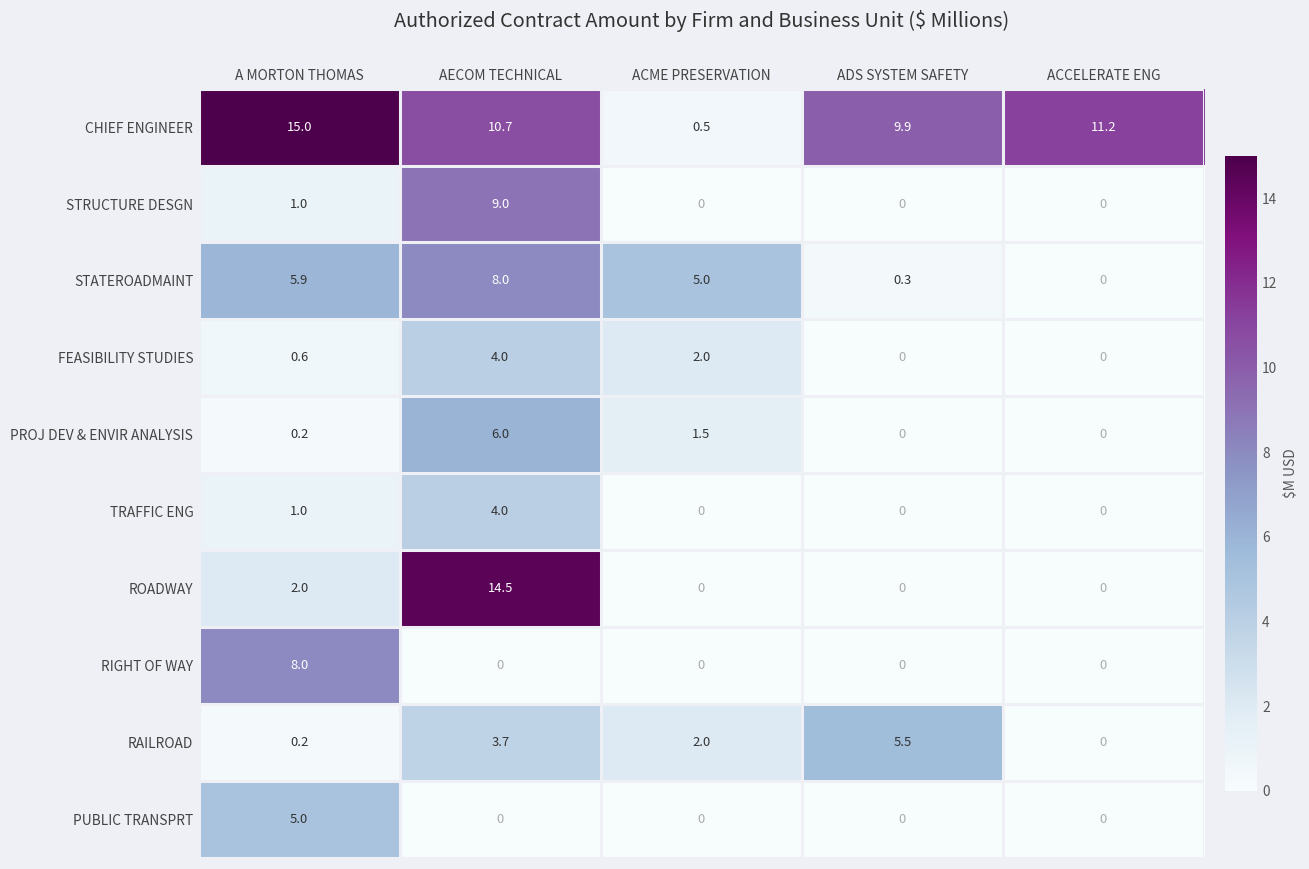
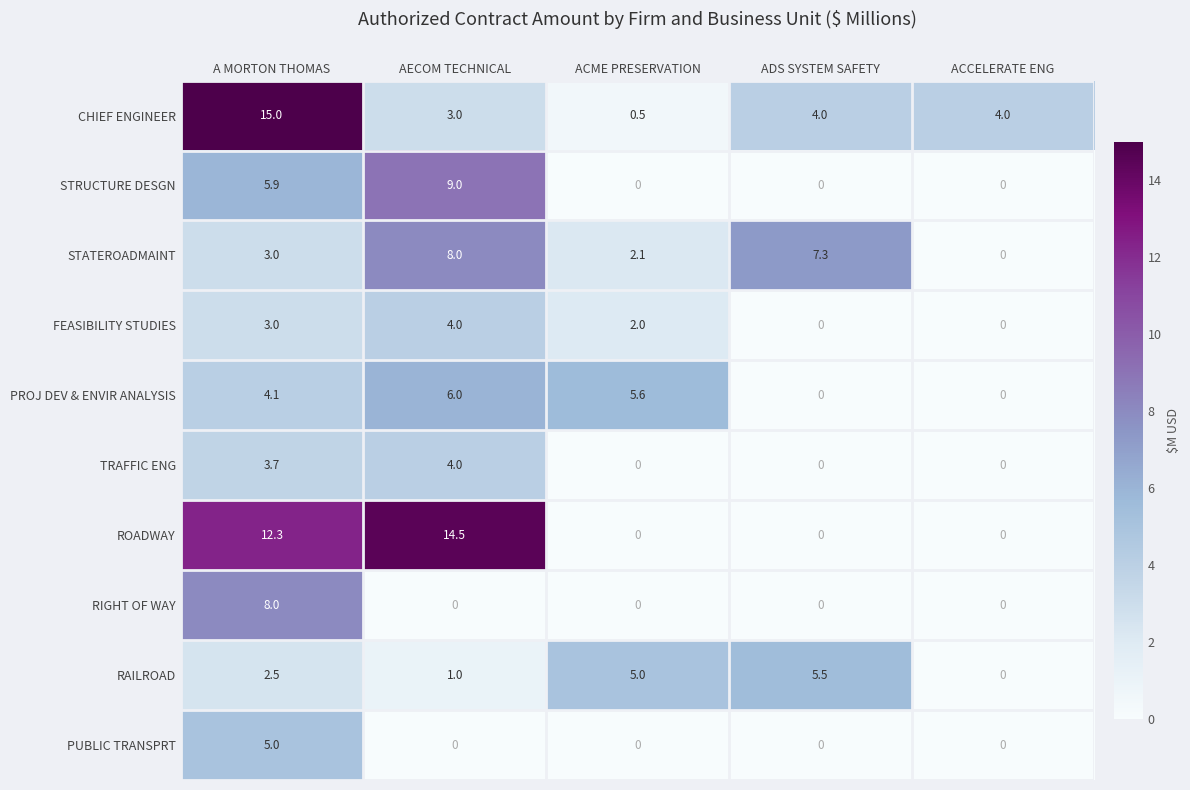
  {
    "CHIEF ENGINEER": {
      "A MORTON THOMAS": 15.0,
-     "AECOM TECHNICAL": 10.7,
+     "AECOM TECHNICAL": 3.0,
      "ACME PRESERVATION": 0.5,
-     "ADS SYSTEM SAFETY": 9.9,
-     "ACCELERATE ENG": 11.2
+     "ADS SYSTEM SAFETY": 4.0,
+     "ACCELERATE ENG": 4.0
    },
    "STRUCTURE DESGN": {
-     "A MORTON THOMAS": 1.0,
+     "A MORTON THOMAS": 5.9,
      "AECOM TECHNICAL": 9.0,
      "ACME PRESERVATION": 0,
      "ADS SYSTEM SAFETY": 0,
      "ACCELERATE ENG": 0
    },
    "STATEROADMAINT": {
-     "A MORTON THOMAS": 5.9,
+     "A MORTON THOMAS": 3.0,
      "AECOM TECHNICAL": 8.0,
-     "ACME PRESERVATION": 5.0,
-     "ADS SYSTEM SAFETY": 0.3,
+     "ACME PRESERVATION": 2.1,
+     "ADS SYSTEM SAFETY": 7.3,
      "ACCELERATE ENG": 0
    },
    "FEASIBILITY STUDIES": {
-     "A MORTON THOMAS": 0.6,
+     "A MORTON THOMAS": 3.0,
      "AECOM TECHNICAL": 4.0,
      "ACME PRESERVATION": 2.0,
      "ADS SYSTEM SAFETY": 0,
      "ACCELERATE ENG": 0
    },
    "PROJ DEV & ENVIR ANALYSIS": {
-     "A MORTON THOMAS": 0.2,
+     "A MORTON THOMAS": 4.1,
      "AECOM TECHNICAL": 6.0,
-     "ACME PRESERVATION": 1.5,
+     "ACME PRESERVATION": 5.6,
      "ADS SYSTEM SAFETY": 0,
      "ACCELERATE ENG": 0
    },
    "TRAFFIC ENG": {
-     "A MORTON THOMAS": 1.0,
+     "A MORTON THOMAS": 3.7,
      "AECOM TECHNICAL": 4.0,
      "ACME PRESERVATION": 0,
      "ADS SYSTEM SAFETY": 0,
      "ACCELERATE ENG": 0
    },
    "ROADWAY": {
-     "A MORTON THOMAS": 2.0,
+     "A MORTON THOMAS": 12.3,
      "AECOM TECHNICAL": 14.5,
      "ACME PRESERVATION": 0,
      "ADS SYSTEM SAFETY": 0,
      "ACCELERATE ENG": 0
    },
    "RIGHT OF WAY": {
      "A MORTON THOMAS": 8.0,
      "AECOM TECHNICAL": 0,
      "ACME PRESERVATION": 0,
      "ADS SYSTEM SAFETY": 0,
      "ACCELERATE ENG": 0
    },
    "RAILROAD": {
-     "A MORTON THOMAS": 0.2,
-     "AECOM TECHNICAL": 3.7,
-     "ACME PRESERVATION": 2.0,
+     "A MORTON THOMAS": 2.5,
+     "AECOM TECHNICAL": 1.0,
+     "ACME PRESERVATION": 5.0,
      "ADS SYSTEM SAFETY": 5.5,
      "ACCELERATE ENG": 0
    },
    "PUBLIC TRANSPRT": {
      "A MORTON THOMAS": 5.0,
      "AECOM TECHNICAL": 0,
      "ACME PRESERVATION": 0,
      "ADS SYSTEM SAFETY": 0,
      "ACCELERATE ENG": 0
    }
  }
